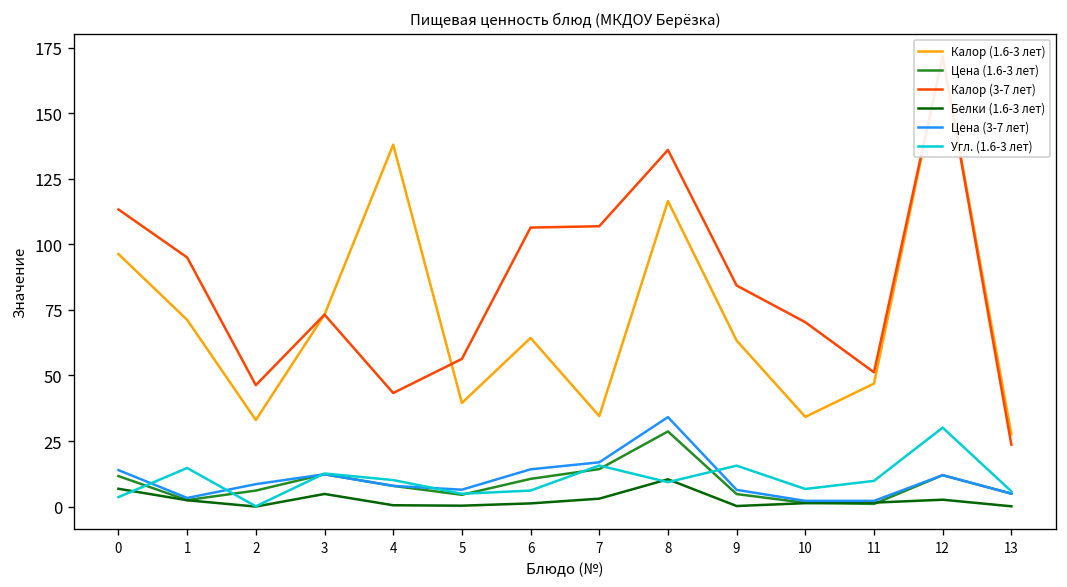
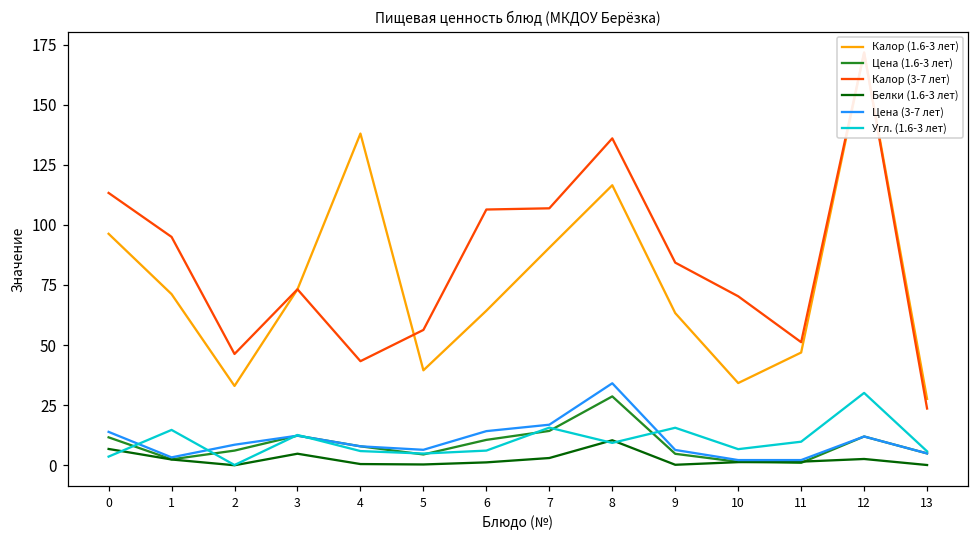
  {
    "Калор (1.6-3 лет)": {
      "0": 96,
      "1": 71,
      "2": 33,
      "4": 138,
      "5": 40,
      "6": 64,
-     "7": 35,
+     "7": 91,
      "8": 117,
      "9": 63,
      "10": 34,
      "11": 47,
      "13": 28
    },
    "Цена (1.6-3 лет)": {
      "0": 12,
      "2": 6,
      "6": 11,
      "7": 14,
      "8": 29,
      "9": 5
    },
    "Калор (3-7 лет)": {
      "0": 113,
      "1": 95,
      "2": 46,
      "4": 43,
      "5": 56,
      "6": 106,
      "7": 107,
      "8": 136,
      "9": 84,
      "10": 70,
      "11": 51,
      "13": 24
    },
    "Белки (1.6-3 лет)": {
      "0": 7,
      "3": 5,
      "4": 1,
      "5": 0,
      "6": 1,
      "7": 3,
      "9": 0,
      "12": 3,
      "13": 0
    },
    "Цена (3-7 лет)": {
      "0": 14,
      "2": 9,
      "5": 6,
      "6": 14,
      "7": 17,
      "8": 34,
      "9": 6
    },
    "Угл. (1.6-3 лет)": {
      "0": 4,
      "1": 15,
-     "4": 10,
+     "4": 6,
      "6": 6,
      "7": 16,
      "9": 16,
      "10": 7,
      "11": 10,
      "12": 30
    }
  }
